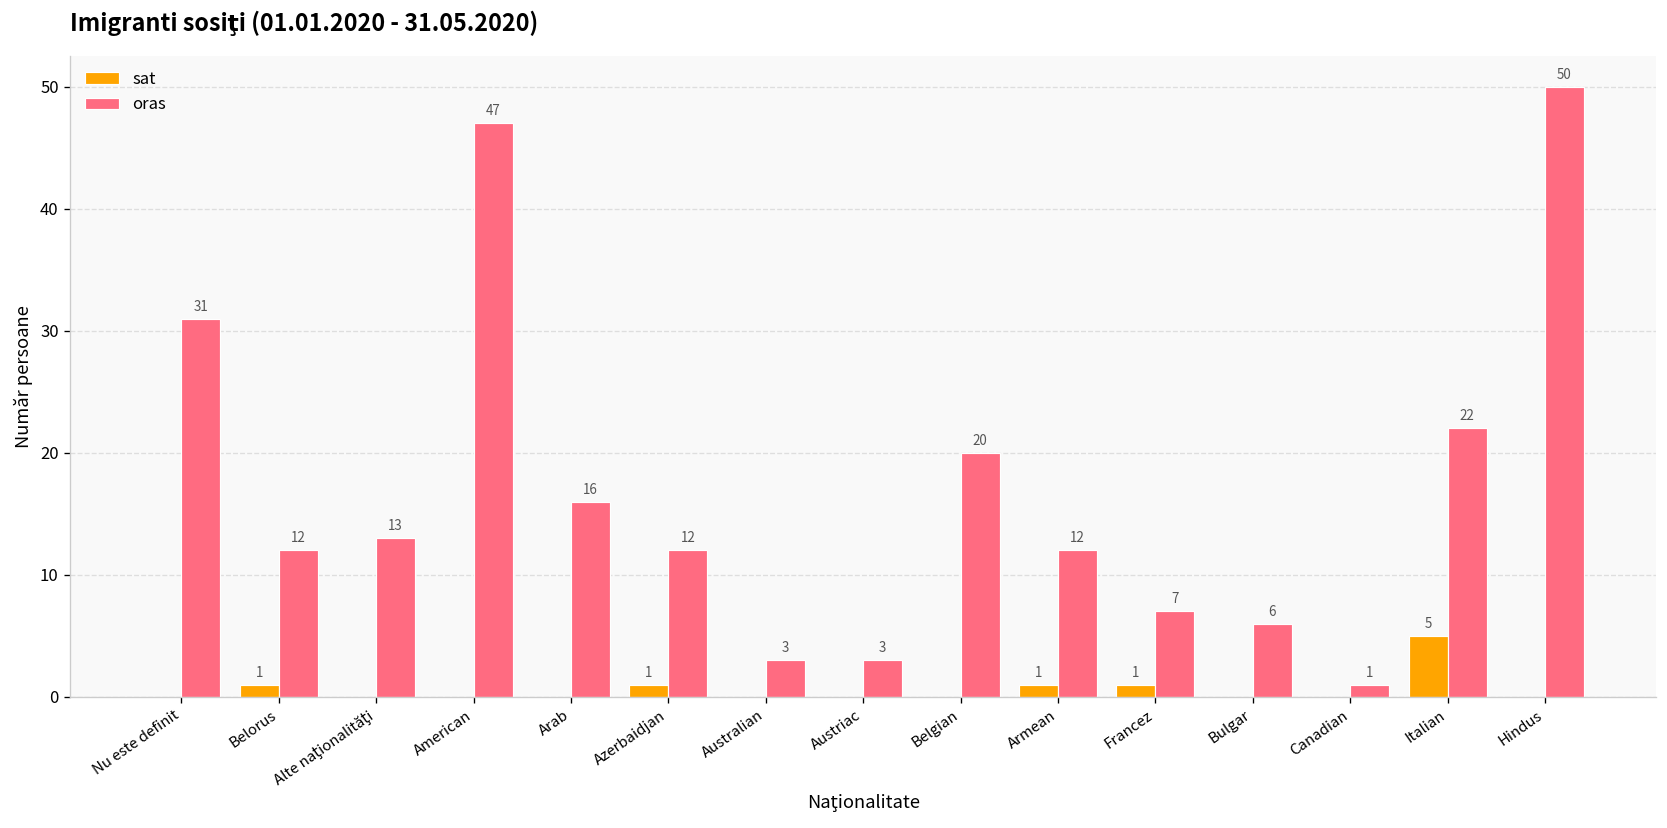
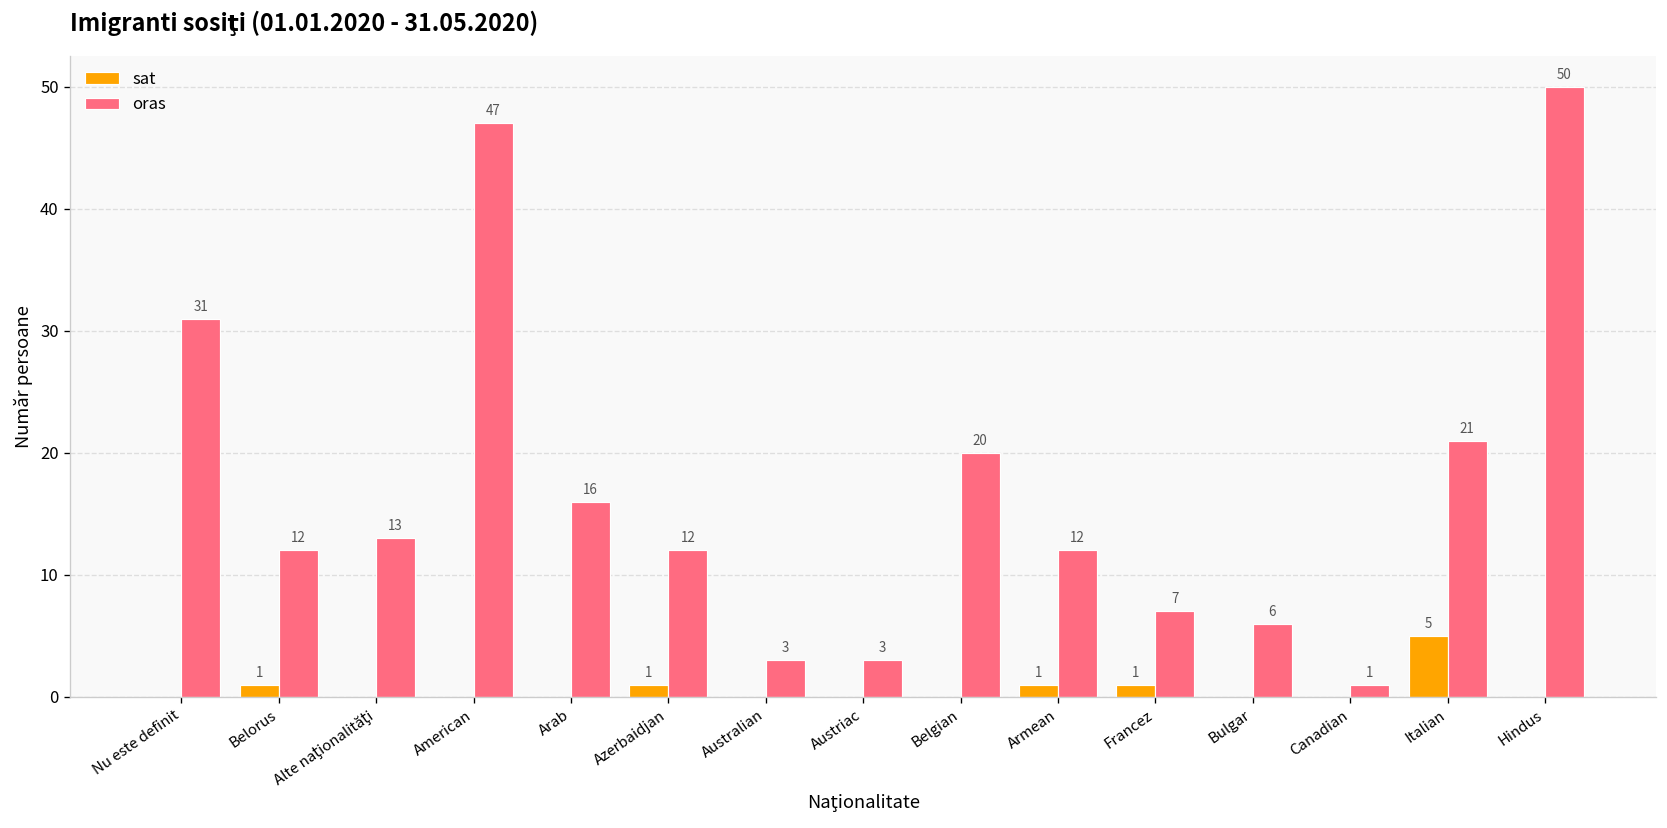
  {
    "sat": {
      "Belorus": 1,
      "Azerbaidjan": 1,
      "Armean": 1,
      "Francez": 1,
      "Italian": 5
    },
    "oras": {
      "Nu este definit": 31,
      "Belorus": 12,
      "Alte naţionalităţi": 13,
      "American": 47,
      "Arab": 16,
      "Azerbaidjan": 12,
      "Australian": 3,
      "Austriac": 3,
      "Belgian": 20,
      "Armean": 12,
      "Francez": 7,
      "Bulgar": 6,
      "Canadian": 1,
-     "Italian": 22,
+     "Italian": 21,
      "Hindus": 50
    }
  }
